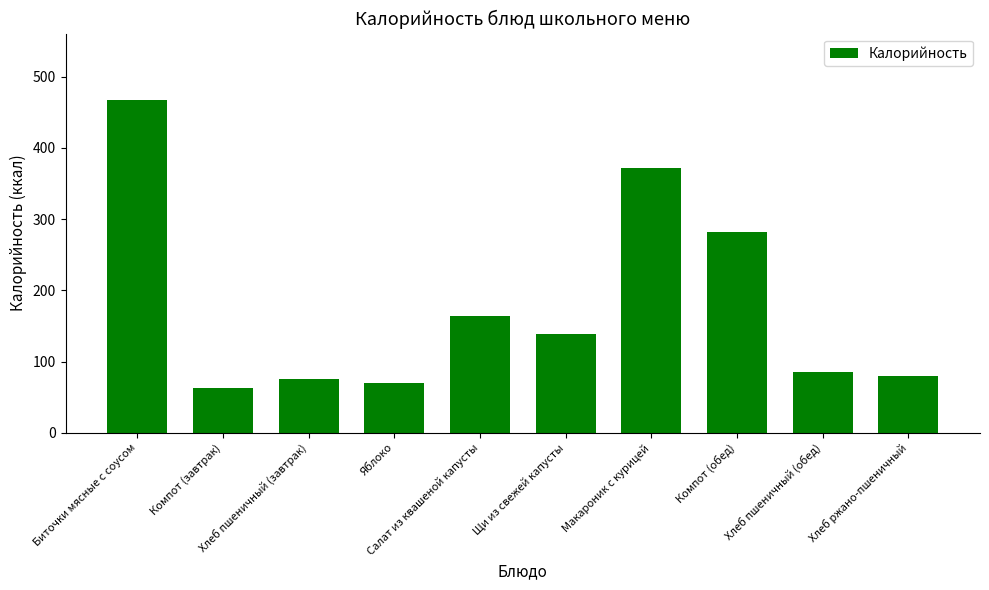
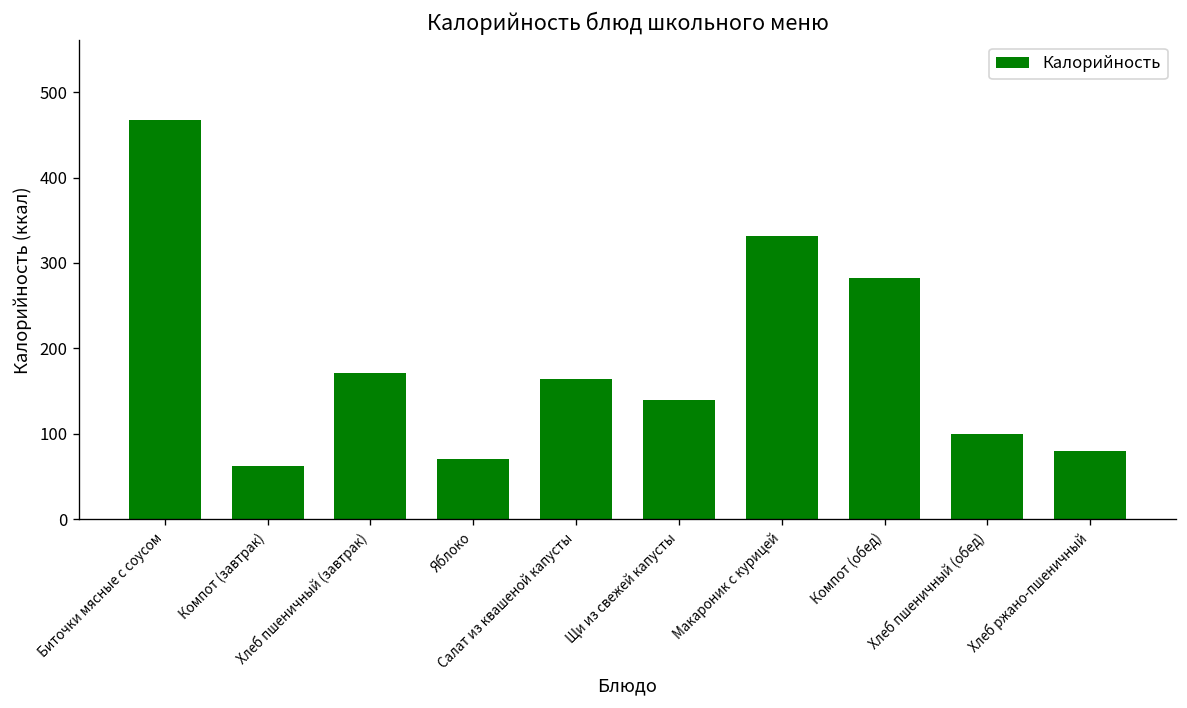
  {
    "Биточки мясные с соусом": 470,
    "Компот (завтрак)": 60,
-   "Хлеб пшеничный (завтрак)": 80,
+   "Хлеб пшеничный (завтрак)": 170,
    "Яблоко": 70,
    "Салат из квашеной капусты": 160,
    "Щи из свежей капусты": 140,
-   "Макароник с курицей": 370,
+   "Макароник с курицей": 330,
    "Компот (обед)": 280,
-   "Хлеб пшеничный (обед)": 90,
+   "Хлеб пшеничный (обед)": 100,
    "Хлеб ржано-пшеничный": 80
  }
